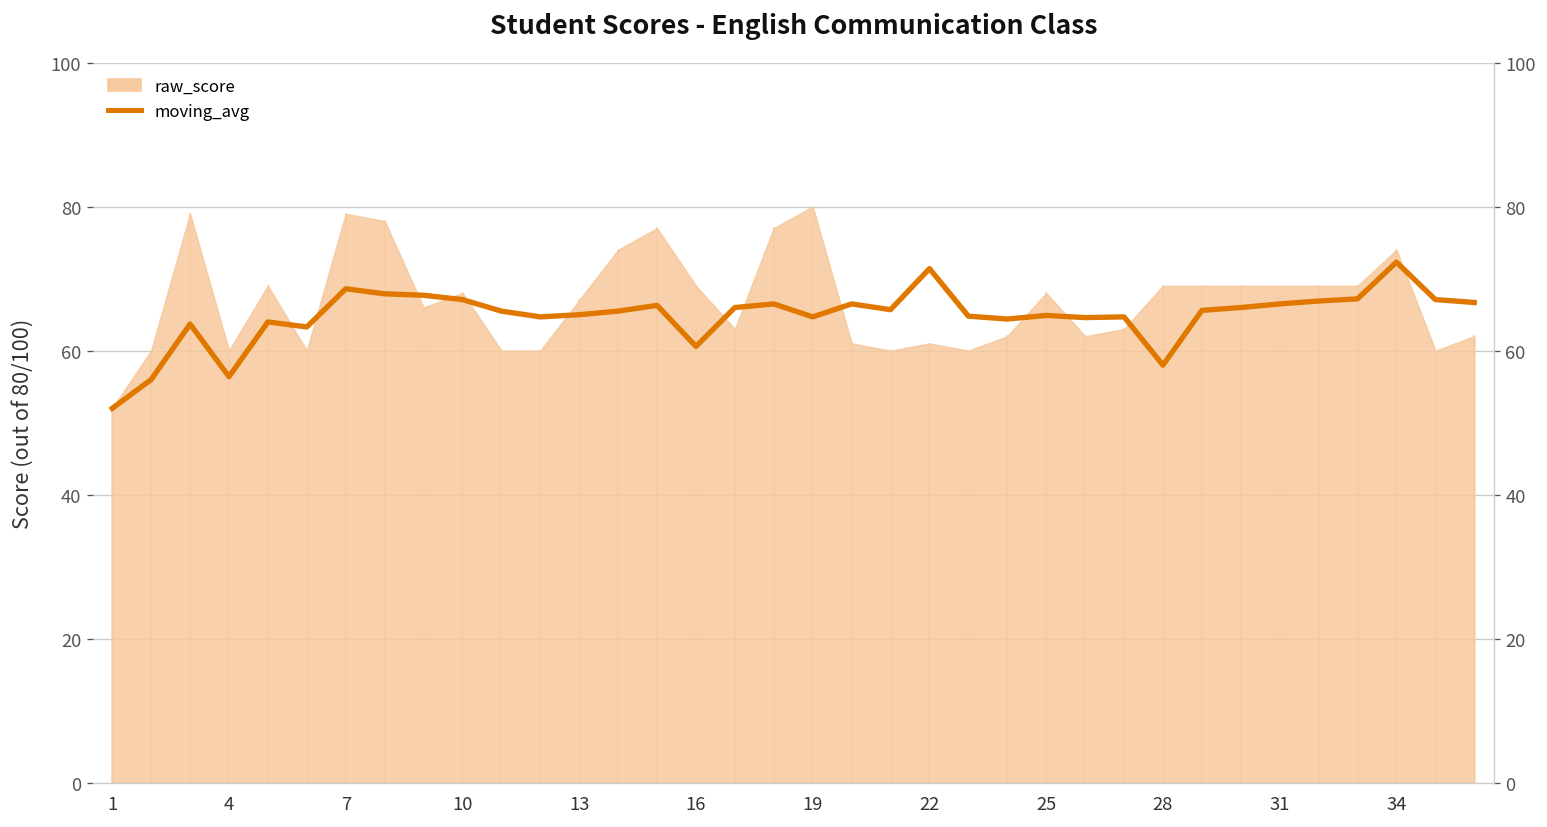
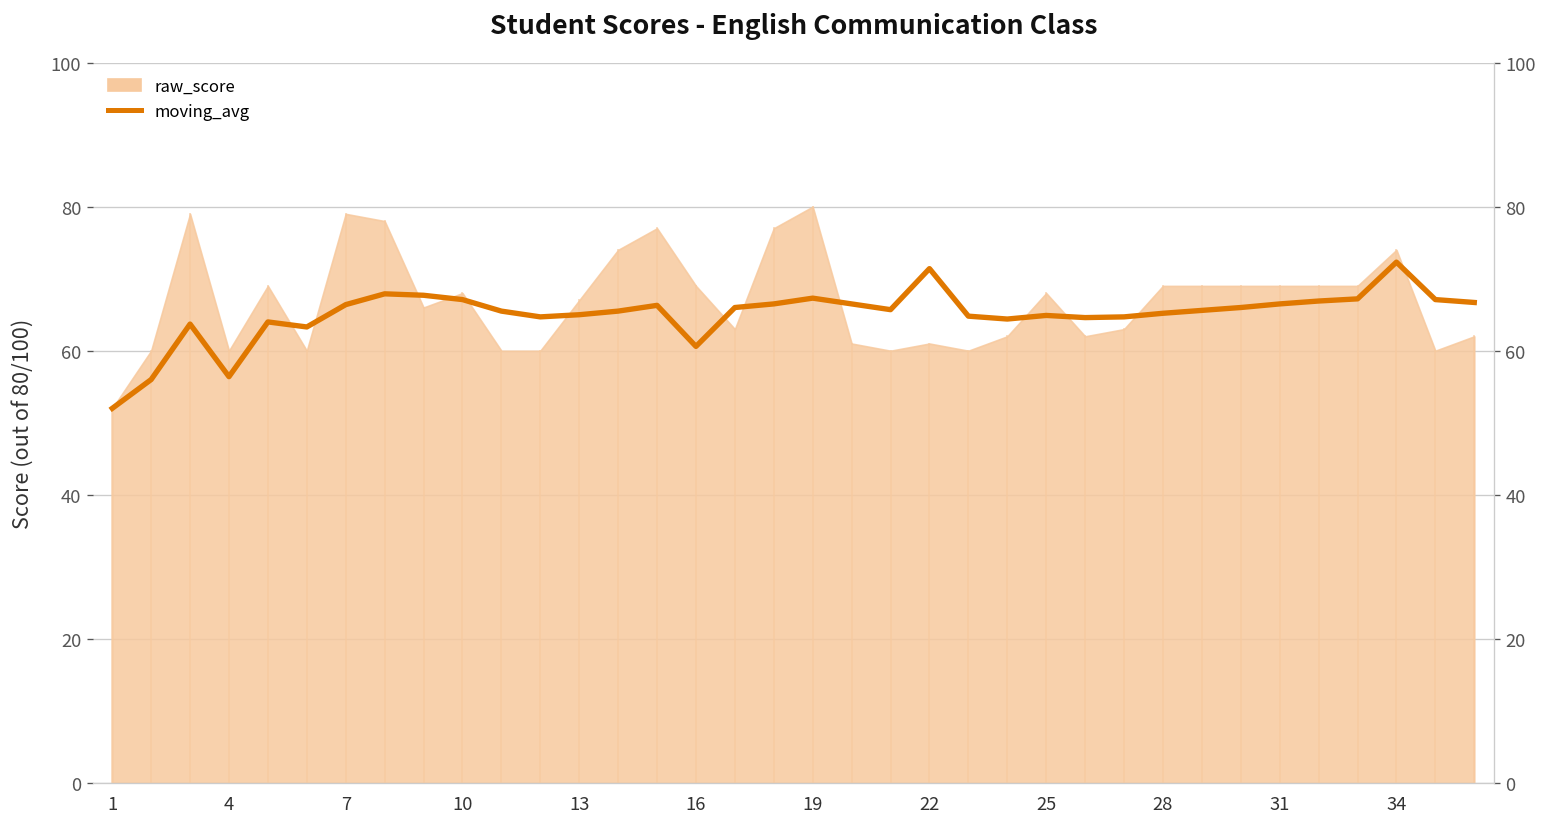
  {
    "moving_avg": {
      "4": 56,
-     "7": 69,
+     "7": 66,
      "10": 67,
      "13": 65,
      "16": 61,
-     "19": 65,
+     "19": 67,
      "22": 71,
      "25": 65,
-     "28": 58,
+     "28": 65,
      "31": 67,
      "34": 72
    }
  }
